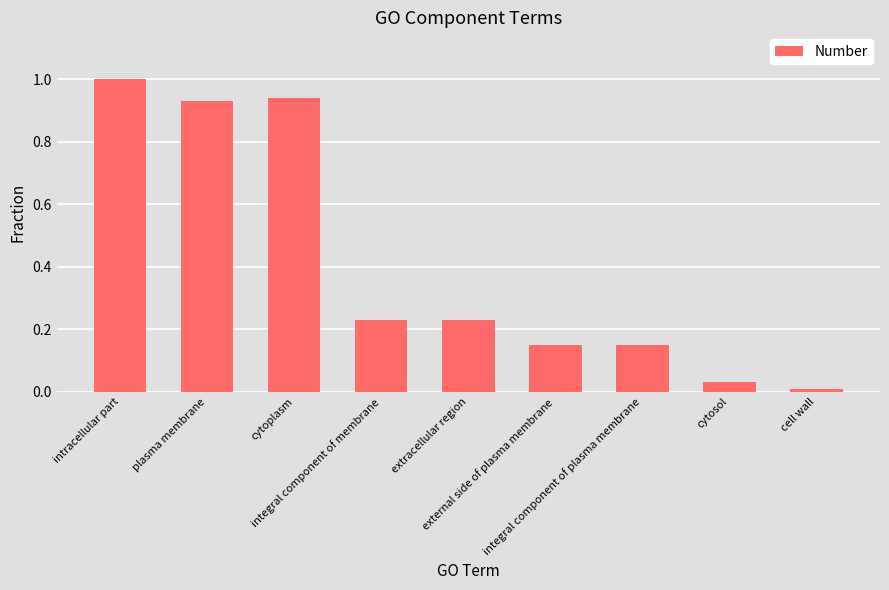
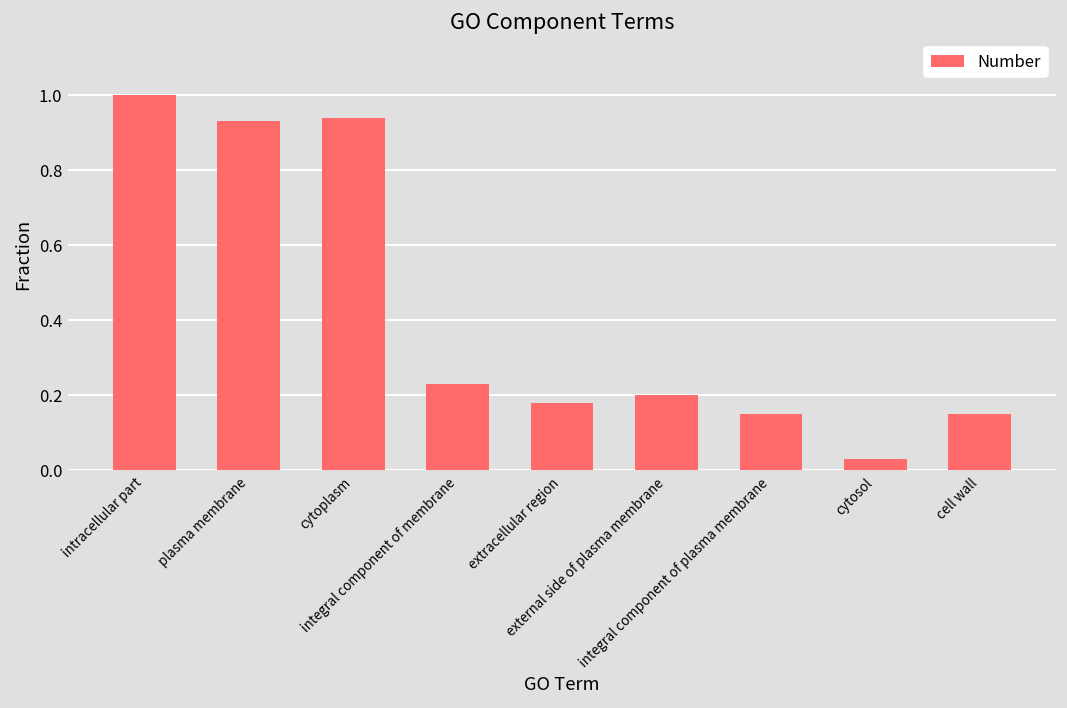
  {
    "intracellular part": 1.00,
    "plasma membrane": 0.93,
    "cytoplasm": 0.94,
    "integral component of membrane": 0.23,
-   "extracellular region": 0.23,
-   "external side of plasma membrane": 0.15,
+   "extracellular region": 0.18,
+   "external side of plasma membrane": 0.20,
    "integral component of plasma membrane": 0.15,
    "cytosol": 0.03,
-   "cell wall": 0.01
+   "cell wall": 0.15
  }
